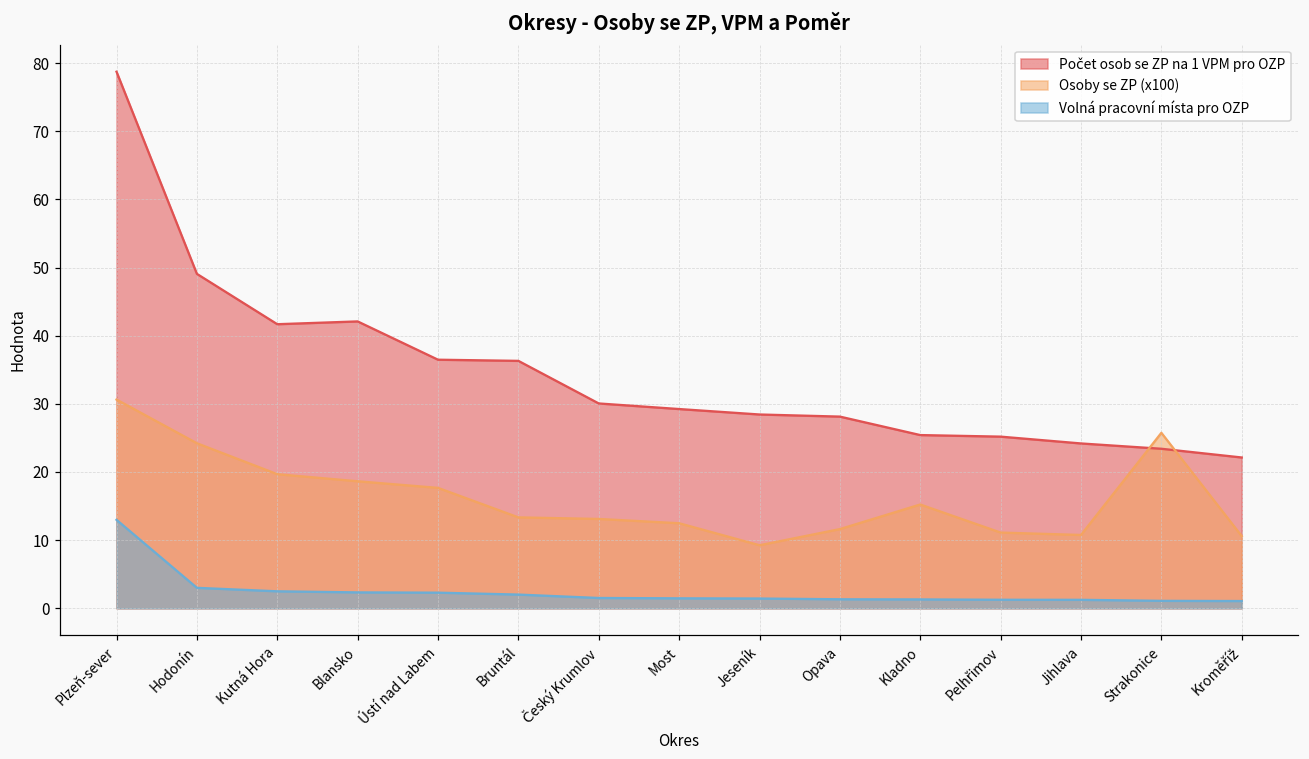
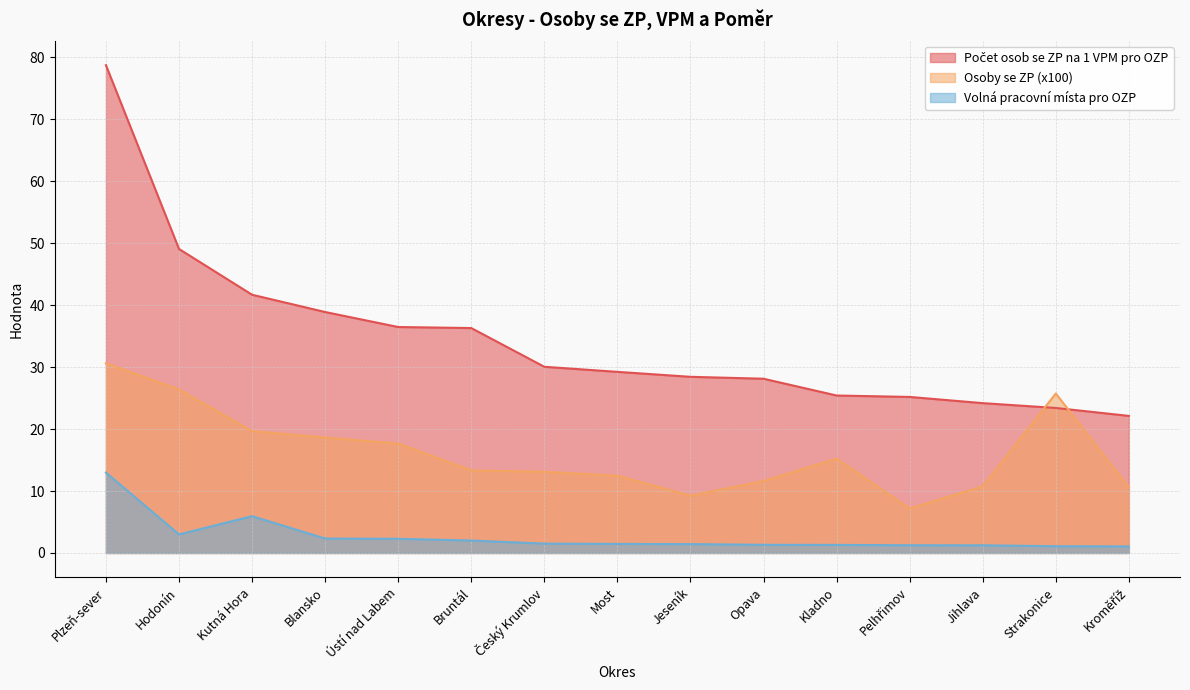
  {
    "Počet osob se ZP na 1 VPM pro OZP": {
      "Plzeň-sever": 79,
      "Hodonín": 49,
      "Kutná Hora": 42,
-     "Blansko": 42,
+     "Blansko": 39,
      "Ústí nad Labem": 36,
      "Bruntál": 36,
      "Český Krumlov": 30,
      "Most": 29,
      "Jeseník": 28,
      "Opava": 28,
      "Kladno": 25,
      "Pelhřimov": 25,
      "Jihlava": 24,
      "Strakonice": 23,
      "Kroměříž": 22
    },
    "Osoby se ZP (x100)": {
      "Plzeň-sever": 31,
-     "Hodonín": 24,
+     "Hodonín": 26,
      "Kutná Hora": 20,
      "Blansko": 19,
      "Ústí nad Labem": 18,
      "Bruntál": 13,
      "Český Krumlov": 13,
      "Most": 12,
      "Jeseník": 9,
      "Opava": 12,
      "Kladno": 15,
-     "Pelhřimov": 11,
+     "Pelhřimov": 7,
      "Jihlava": 11,
      "Strakonice": 26,
      "Kroměříž": 11
    },
    "Volná pracovní místa pro OZP": {
      "Plzeň-sever": 13,
      "Hodonín": 3,
-     "Kutná Hora": 2,
+     "Kutná Hora": 6,
      "Blansko": 2,
      "Ústí nad Labem": 2,
      "Bruntál": 2,
      "Český Krumlov": 2,
      "Most": 1,
      "Jeseník": 1,
      "Opava": 1,
      "Kladno": 1,
      "Pelhřimov": 1,
      "Jihlava": 1,
      "Strakonice": 1,
      "Kroměříž": 1
    }
  }
